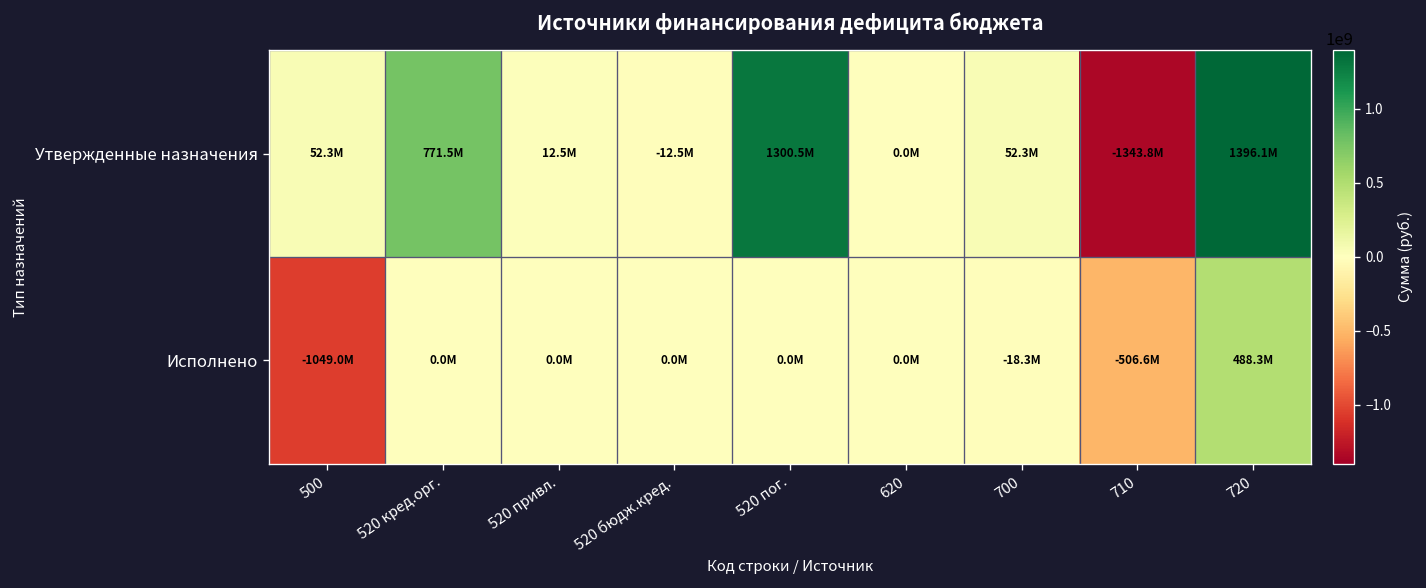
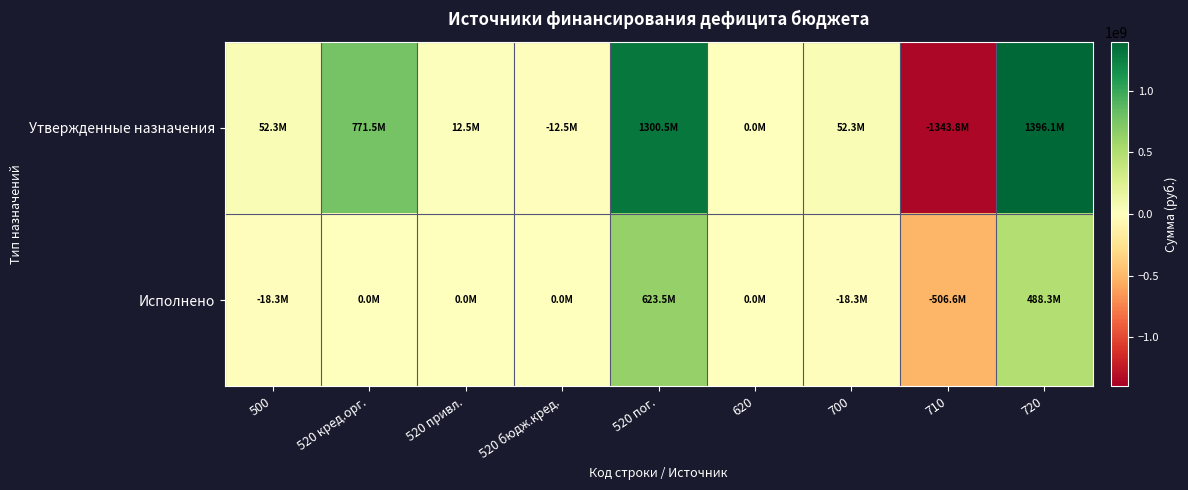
  {
    "Утвержденные назначения": {
      "500": "52.3M",
      "520 кред.орг.": "771.5M",
      "520 привл.": "12.5M",
      "520 бюдж.кред.": "-12.5M",
      "520 пог.": "1300.5M",
      "620": "0.0M",
      "700": "52.3M",
      "710": "-1343.8M",
      "720": "1396.1M"
    },
    "Исполнено": {
-     "500": "-1049.0M",
+     "500": "-18.3M",
      "520 кред.орг.": "0.0M",
      "520 привл.": "0.0M",
      "520 бюдж.кред.": "0.0M",
-     "520 пог.": "0.0M",
+     "520 пог.": "623.5M",
      "620": "0.0M",
      "700": "-18.3M",
      "710": "-506.6M",
      "720": "488.3M"
    }
  }
